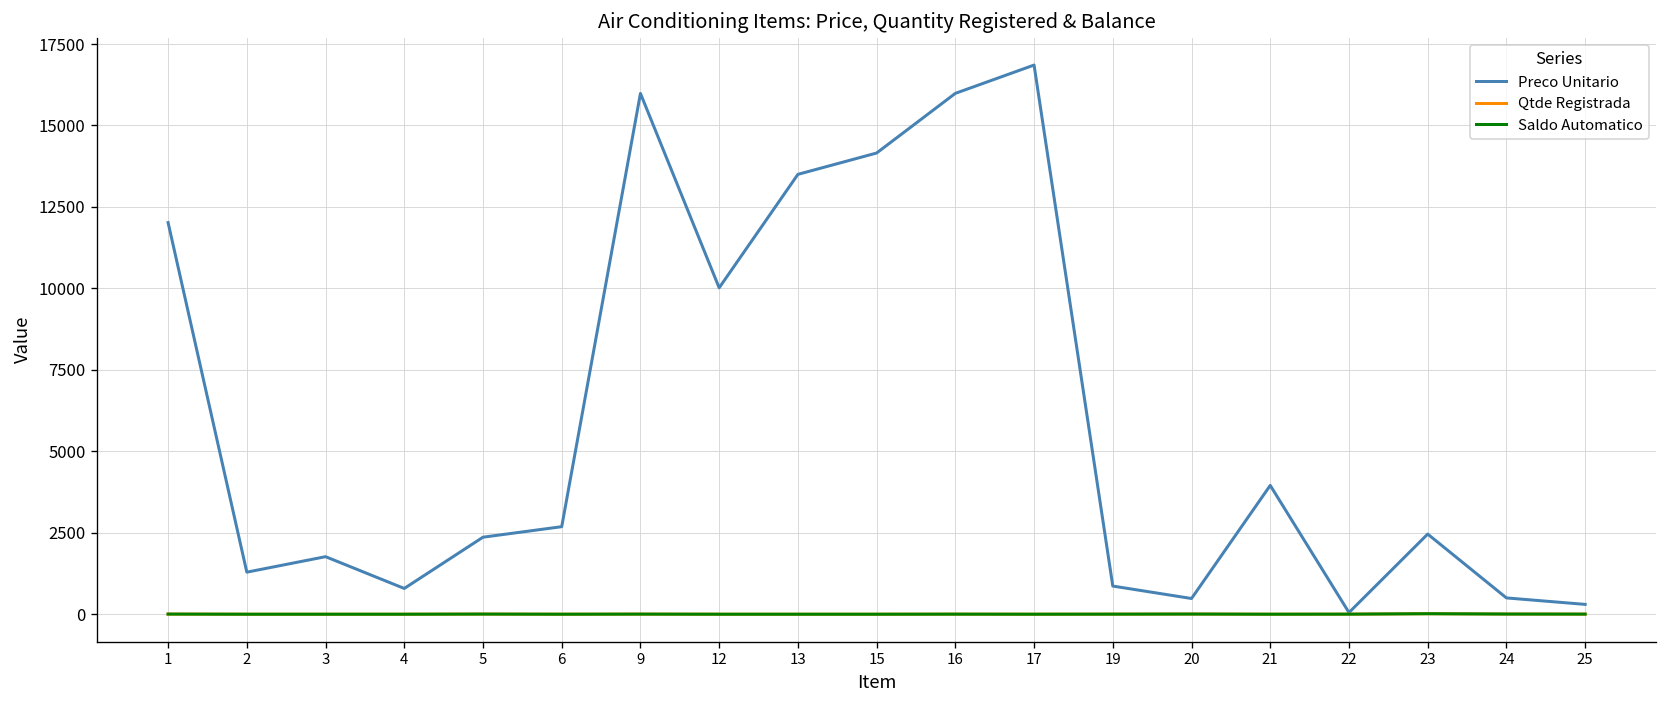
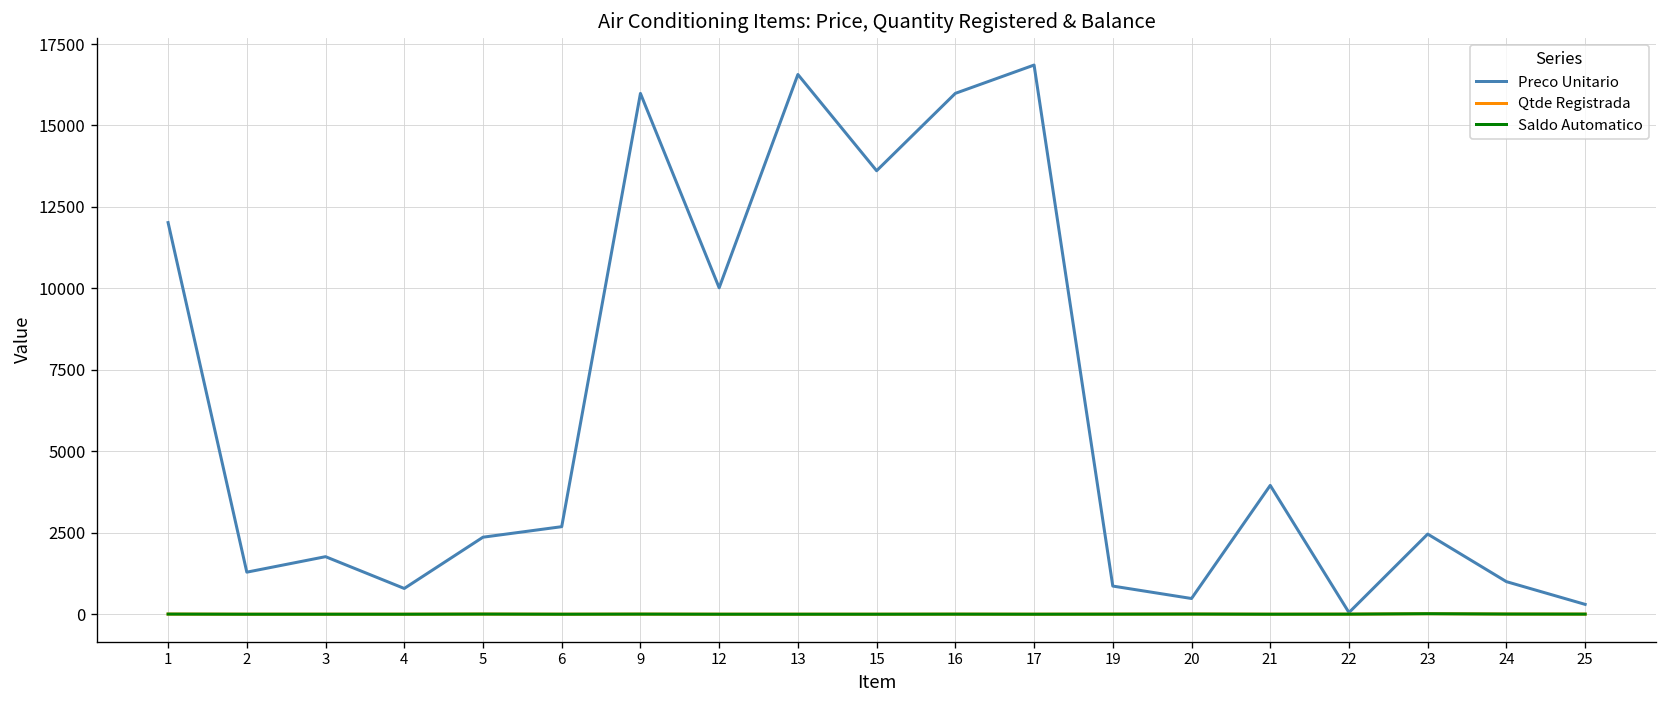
  {
    "Preco Unitario": {
      "1": 12000,
      "2": 1300,
      "3": 1800,
      "4": 800,
      "5": 2400,
      "6": 2700,
      "9": 16000,
      "12": 10000,
-     "13": 13500,
-     "15": 14200,
+     "13": 16600,
+     "15": 13600,
      "16": 16000,
      "17": 16900,
      "19": 900,
      "20": 500,
      "21": 4000,
      "23": 2500,
-     "24": 500,
+     "24": 1000,
      "25": 300
    },
    "Saldo Automatico": {
      "1": 0,
      "2": 0,
      "3": 0,
      "4": 0,
      "5": 0,
      "6": 0,
      "9": 0,
      "12": 0,
      "13": 0,
      "15": 0,
      "16": 0,
      "17": 0,
      "19": 0,
      "20": 0,
      "21": 0,
      "23": 0,
      "24": 0,
      "25": 0
    }
  }
